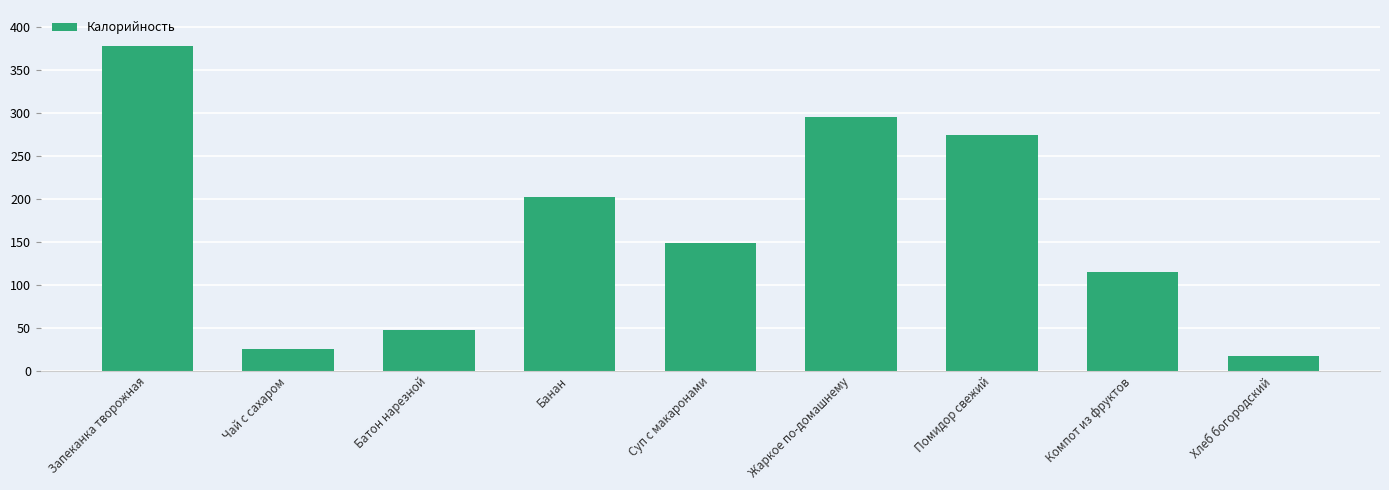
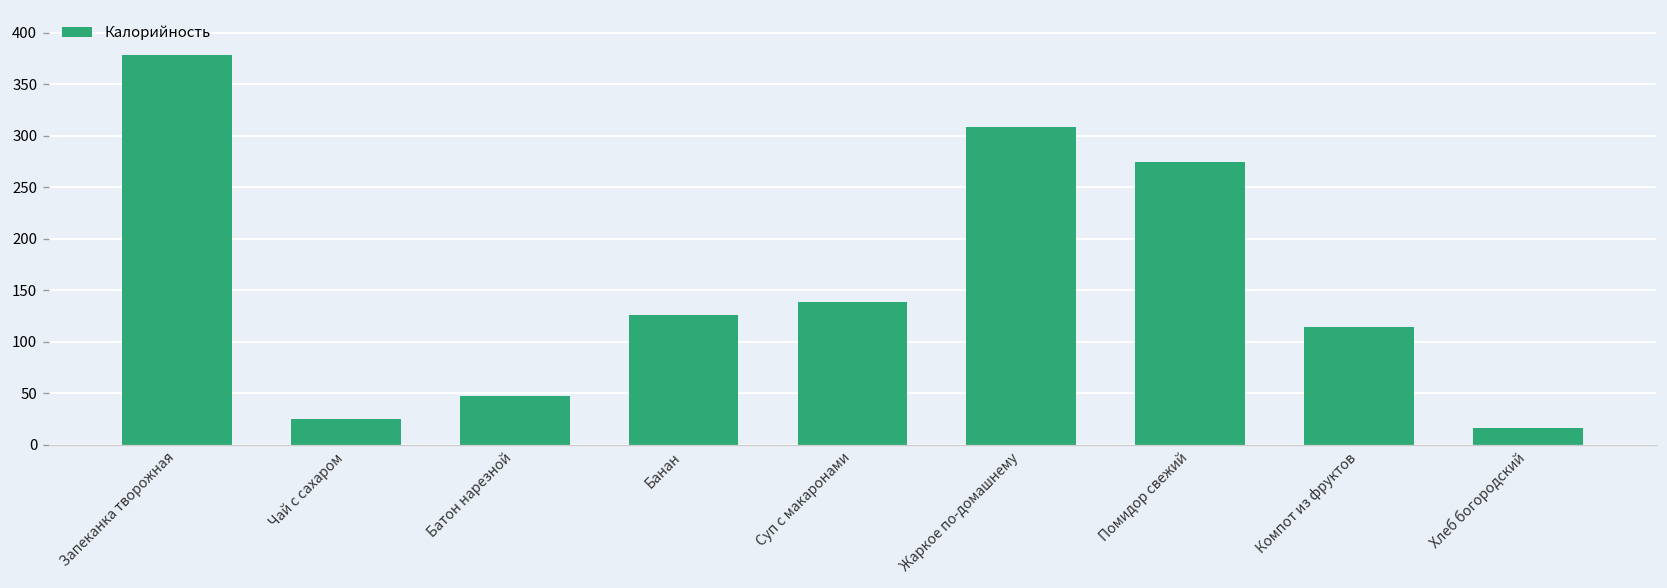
  {
    "Запеканка творожная": 380,
    "Чай с сахаром": 20,
    "Батон нарезной": 50,
-   "Банан": 200,
-   "Суп с макаронами": 150,
-   "Жаркое по-домашнему": 300,
+   "Банан": 130,
+   "Суп с макаронами": 140,
+   "Жаркое по-домашнему": 310,
    "Помидор свежий": 270,
    "Компот из фруктов": 110,
    "Хлеб богородский": 20
  }
